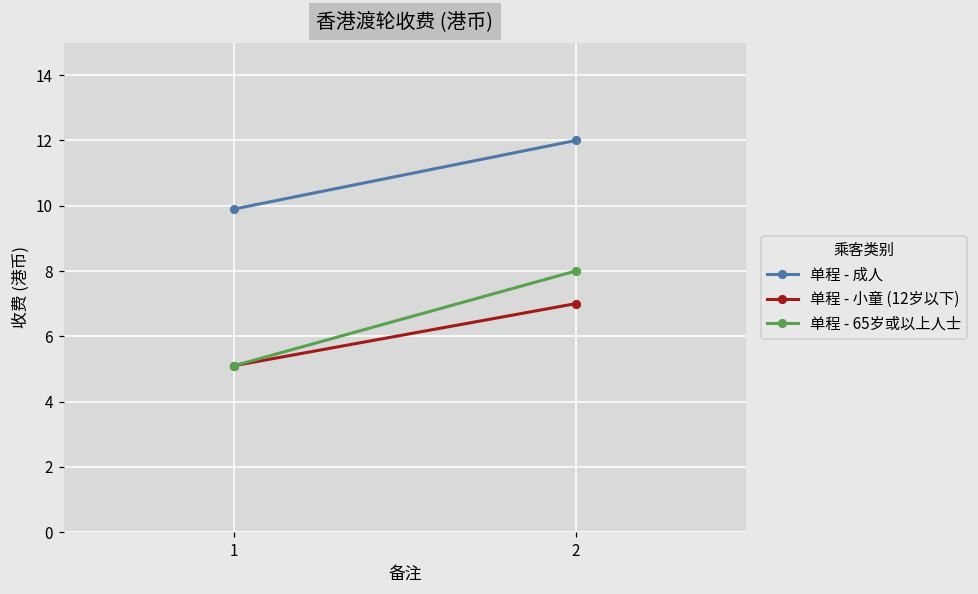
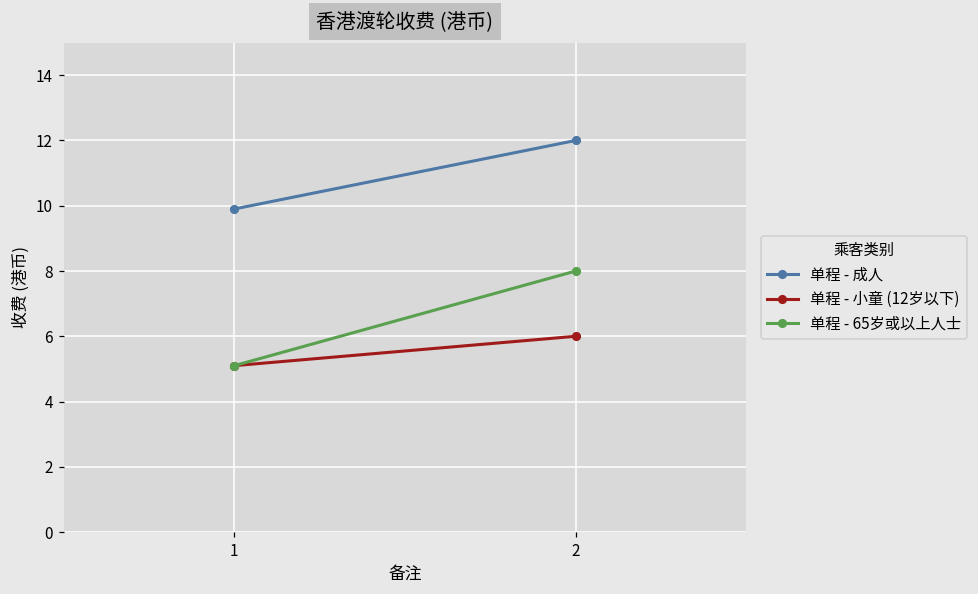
  {
    "单程 - 成人": {
      "1": 9.9,
      "2": 12
    },
    "单程 - 小童 (12岁以下)": {
-     "2": 7
+     "2": 6
    },
    "单程 - 65岁或以上人士": {
      "2": 8
    }
  }
